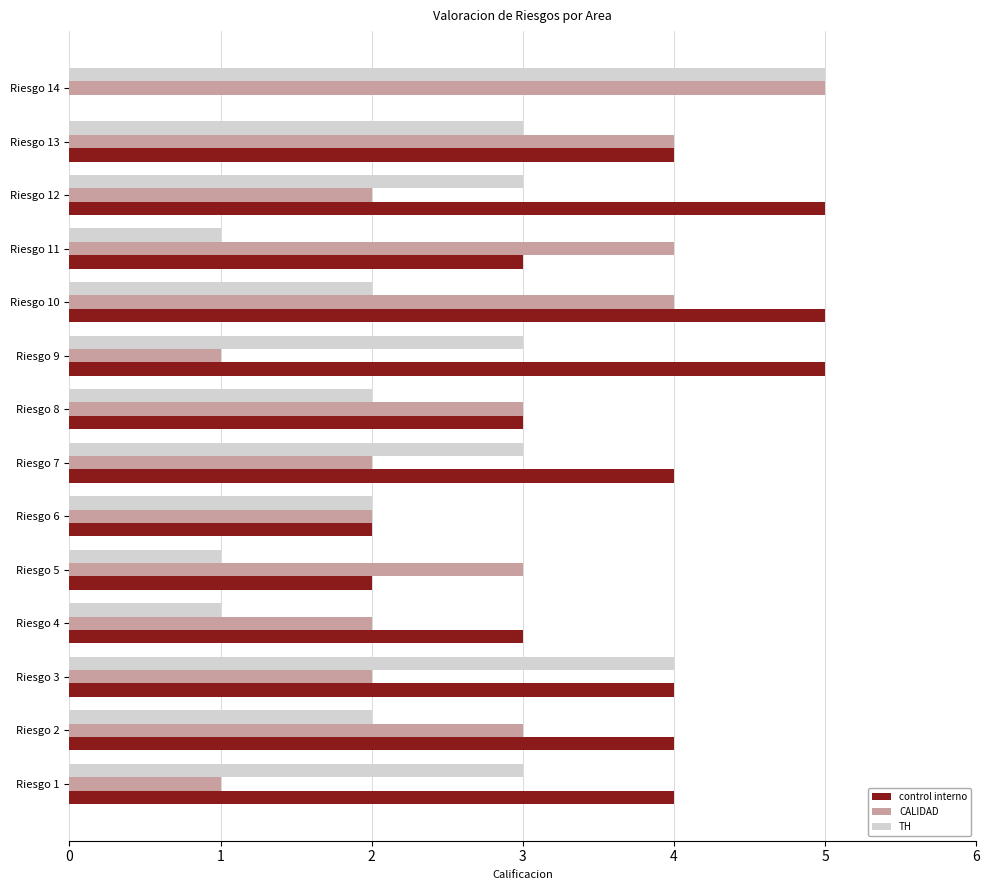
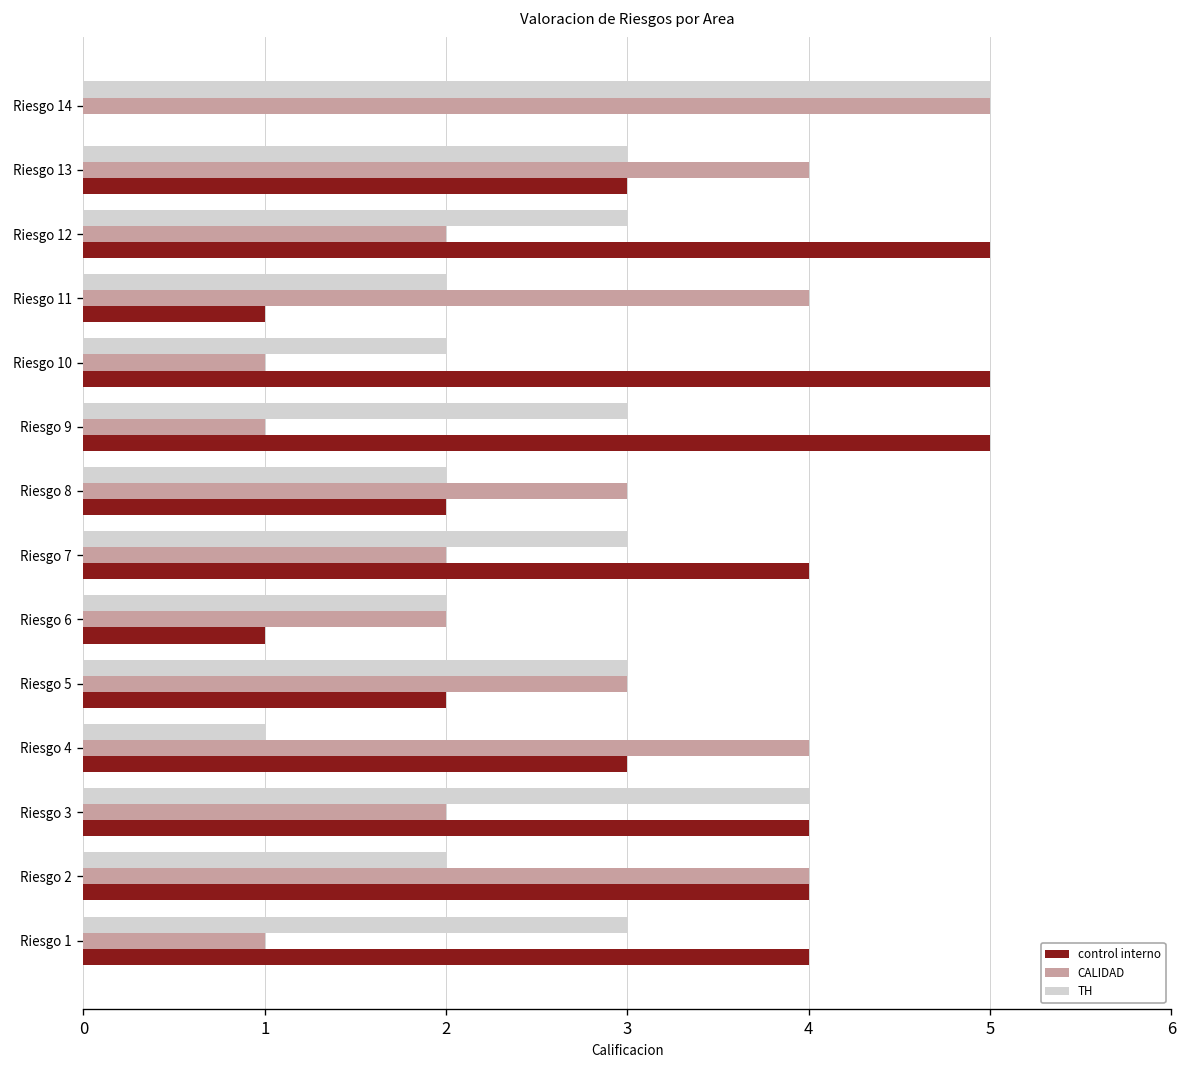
  {
    "control interno": {
      "Riesgo 14": 0,
-     "Riesgo 13": 4,
+     "Riesgo 13": 3,
      "Riesgo 12": 5,
-     "Riesgo 11": 3,
+     "Riesgo 11": 1,
      "Riesgo 10": 5,
      "Riesgo 9": 5,
-     "Riesgo 8": 3,
+     "Riesgo 8": 2,
      "Riesgo 7": 4,
-     "Riesgo 6": 2,
+     "Riesgo 6": 1,
      "Riesgo 5": 2,
      "Riesgo 4": 3,
      "Riesgo 3": 4,
      "Riesgo 2": 4,
      "Riesgo 1": 4
    },
    "CALIDAD": {
      "Riesgo 14": 5,
      "Riesgo 13": 4,
      "Riesgo 12": 2,
      "Riesgo 11": 4,
-     "Riesgo 10": 4,
+     "Riesgo 10": 1,
      "Riesgo 9": 1,
      "Riesgo 8": 3,
      "Riesgo 7": 2,
      "Riesgo 6": 2,
      "Riesgo 5": 3,
-     "Riesgo 4": 2,
+     "Riesgo 4": 4,
      "Riesgo 3": 2,
-     "Riesgo 2": 3,
+     "Riesgo 2": 4,
      "Riesgo 1": 1
    },
    "TH": {
      "Riesgo 14": 5,
      "Riesgo 13": 3,
      "Riesgo 12": 3,
-     "Riesgo 11": 1,
+     "Riesgo 11": 2,
      "Riesgo 10": 2,
      "Riesgo 9": 3,
      "Riesgo 8": 2,
      "Riesgo 7": 3,
      "Riesgo 6": 2,
-     "Riesgo 5": 1,
+     "Riesgo 5": 3,
      "Riesgo 4": 1,
      "Riesgo 3": 4,
      "Riesgo 2": 2,
      "Riesgo 1": 3
    }
  }
